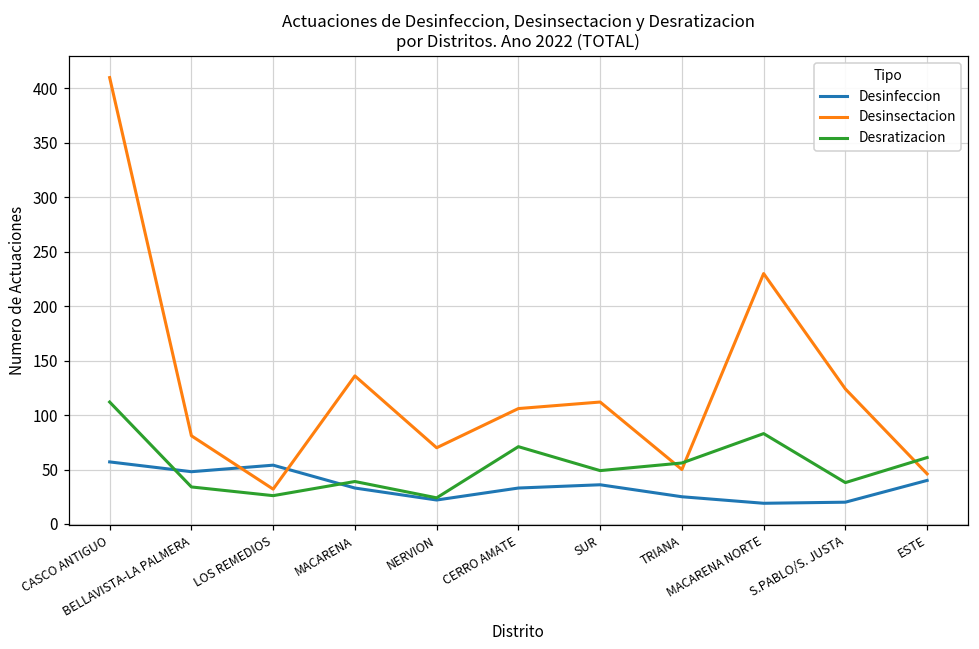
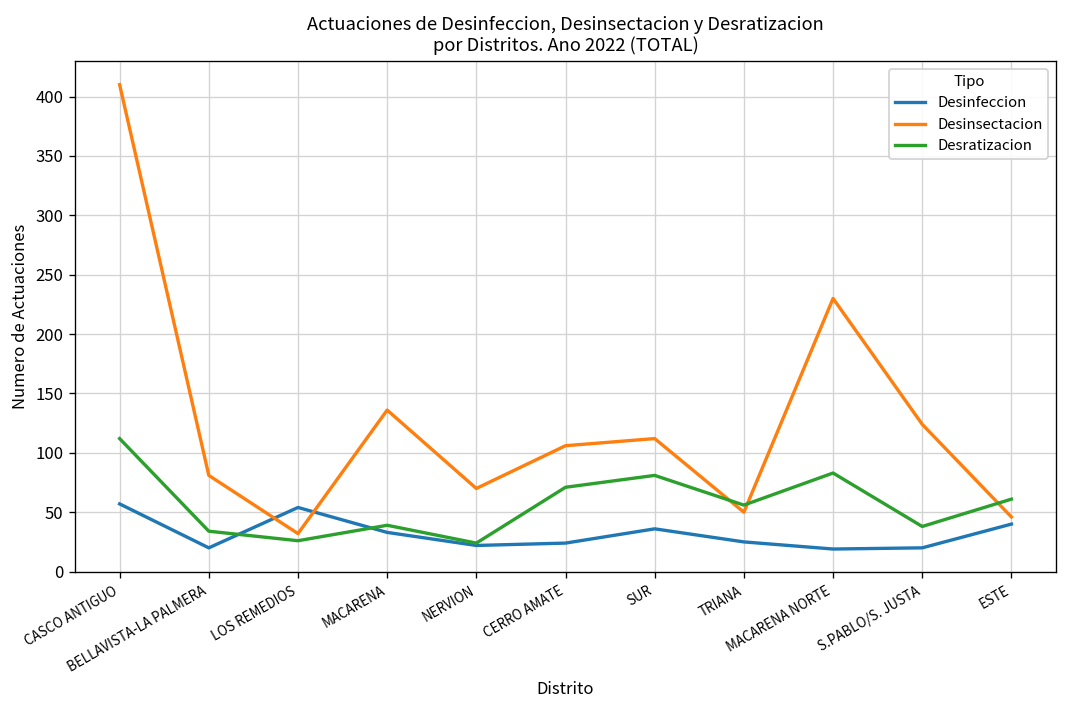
  {
    "Desinfeccion": {
      "CASCO ANTIGUO": 60,
-     "BELLAVISTA-LA PALMERA": 50,
+     "BELLAVISTA-LA PALMERA": 20,
      "LOS REMEDIOS": 50,
      "MACARENA": 30,
-     "CERRO AMATE": 30,
+     "CERRO AMATE": 20,
      "SUR": 40,
      "TRIANA": 30,
      "MACARENA NORTE": 20,
      "S.PABLO/S. JUSTA": 20,
      "ESTE": 40
    },
    "Desinsectacion": {
      "CASCO ANTIGUO": 410,
      "BELLAVISTA-LA PALMERA": 80,
      "LOS REMEDIOS": 30,
      "MACARENA": 140,
      "NERVION": 70,
      "CERRO AMATE": 110,
      "SUR": 110,
      "TRIANA": 50,
      "MACARENA NORTE": 230,
      "S.PABLO/S. JUSTA": 120,
      "ESTE": 50
    },
    "Desratizacion": {
      "CASCO ANTIGUO": 110,
      "BELLAVISTA-LA PALMERA": 30,
      "LOS REMEDIOS": 30,
      "MACARENA": 40,
      "CERRO AMATE": 70,
-     "SUR": 50,
+     "SUR": 80,
      "TRIANA": 60,
      "MACARENA NORTE": 80,
      "S.PABLO/S. JUSTA": 40,
      "ESTE": 60
    }
  }
